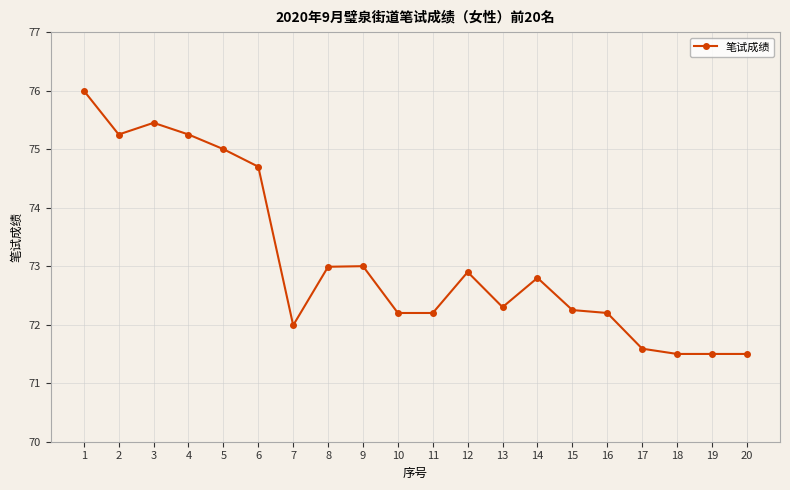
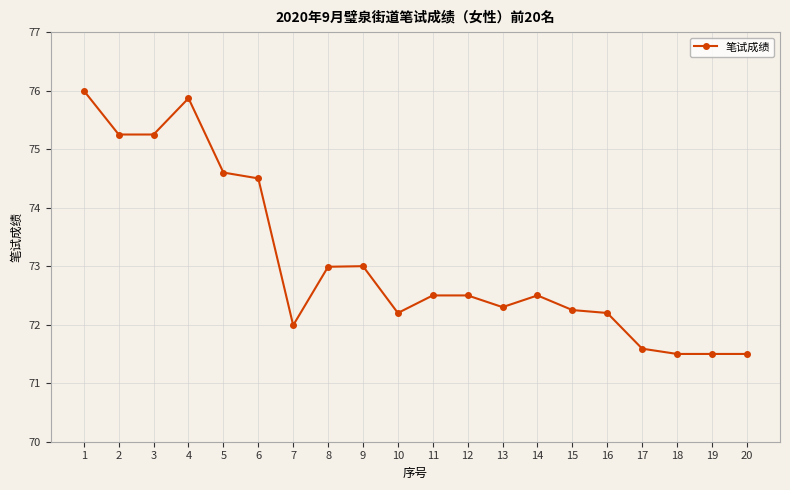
  {
    "1": 76.0,
    "2": 75.3,
-   "3": 75.5,
-   "4": 75.3,
-   "5": 75.0,
-   "6": 74.7,
+   "3": 75.3,
+   "4": 75.9,
+   "5": 74.6,
+   "6": 74.5,
    "7": 72.0,
    "8": 73.0,
    "9": 73.0,
    "10": 72.2,
-   "11": 72.2,
-   "12": 72.9,
+   "11": 72.5,
+   "12": 72.5,
    "13": 72.3,
-   "14": 72.8,
+   "14": 72.5,
    "15": 72.3,
    "16": 72.2,
    "17": 71.6,
    "18": 71.5,
    "19": 71.5,
    "20": 71.5
  }
